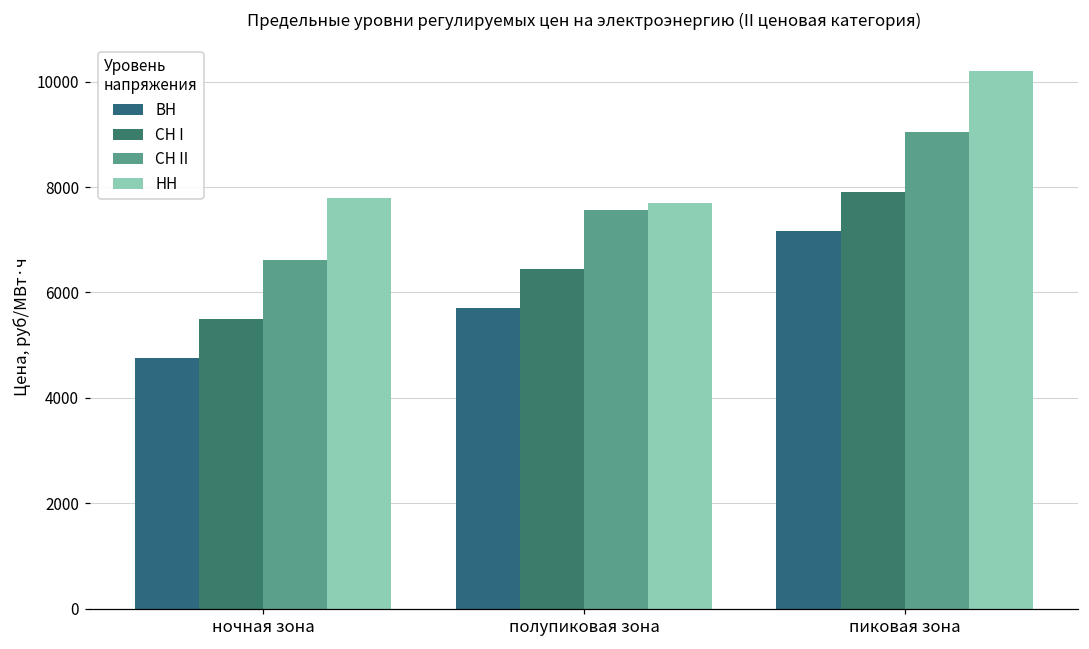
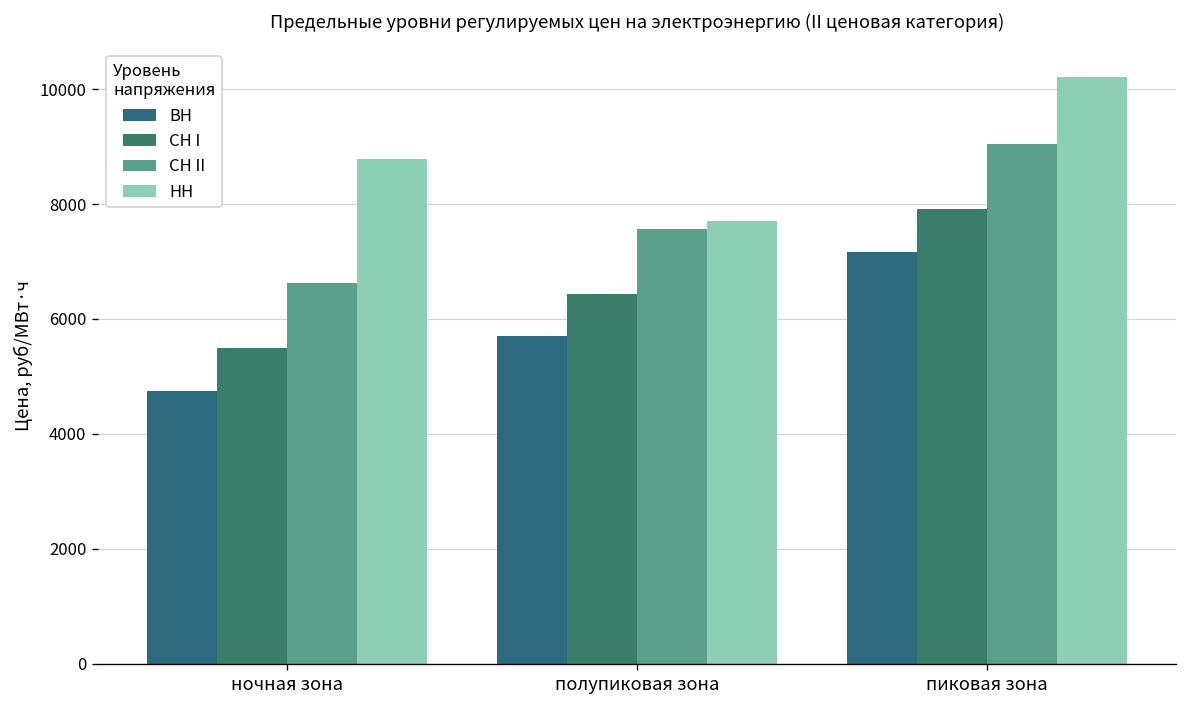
  {
    "НН": {
-     "ночная зона": 7800,
+     "ночная зона": 8800,
      "полупиковая зона": 7700,
      "пиковая зона": 10200
    }
  }
